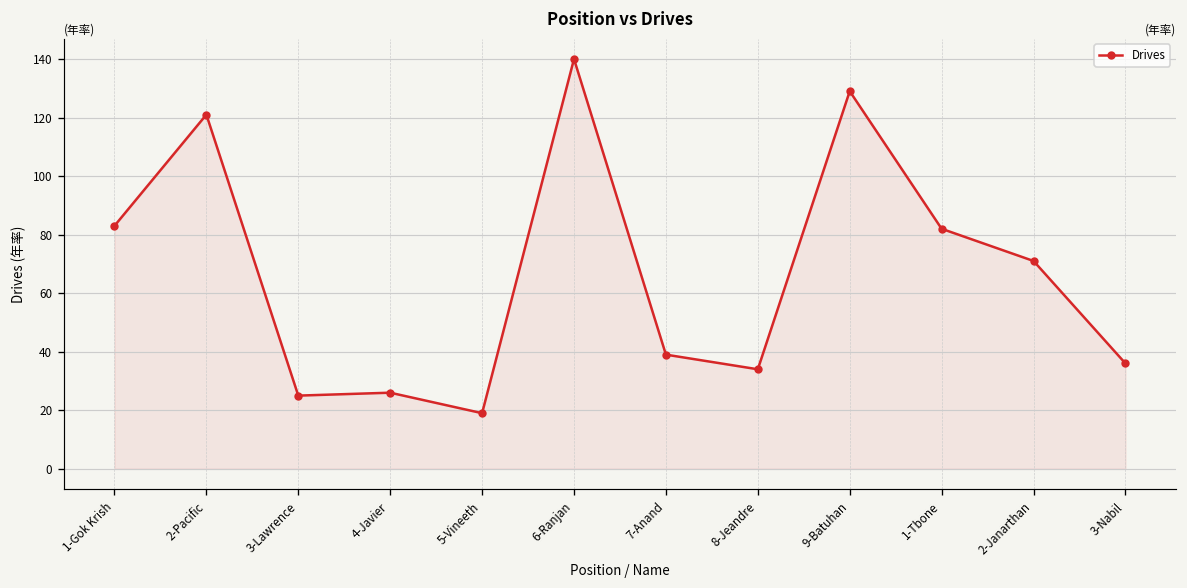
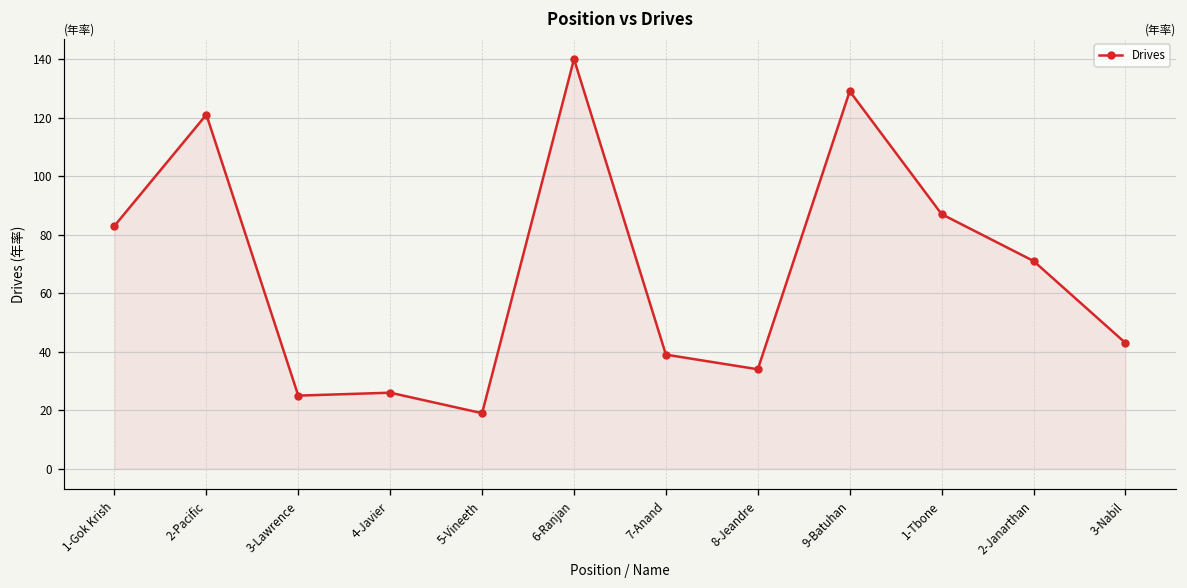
  {
    "1-Gok Krish": 83,
    "2-Pacific": 121,
    "3-Lawrence": 25,
    "4-Javier": 26,
    "5-Vineeth": 19,
    "6-Ranjan": 140,
    "7-Anand": 39,
    "8-Jeandre": 34,
    "9-Batuhan": 129,
-   "1-Tbone": 82,
+   "1-Tbone": 87,
    "2-Janarthan": 71,
-   "3-Nabil": 36
+   "3-Nabil": 43
  }
